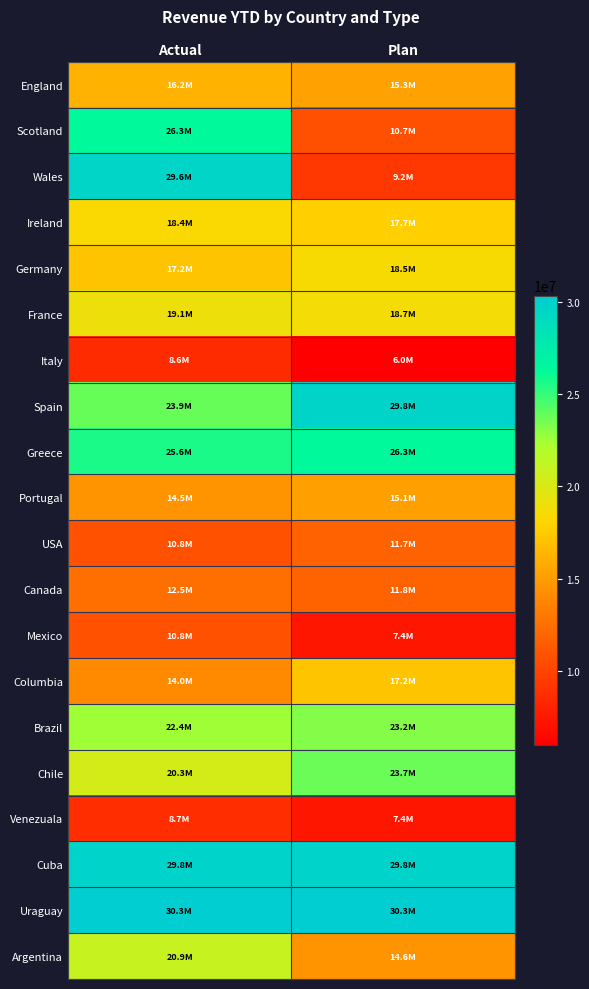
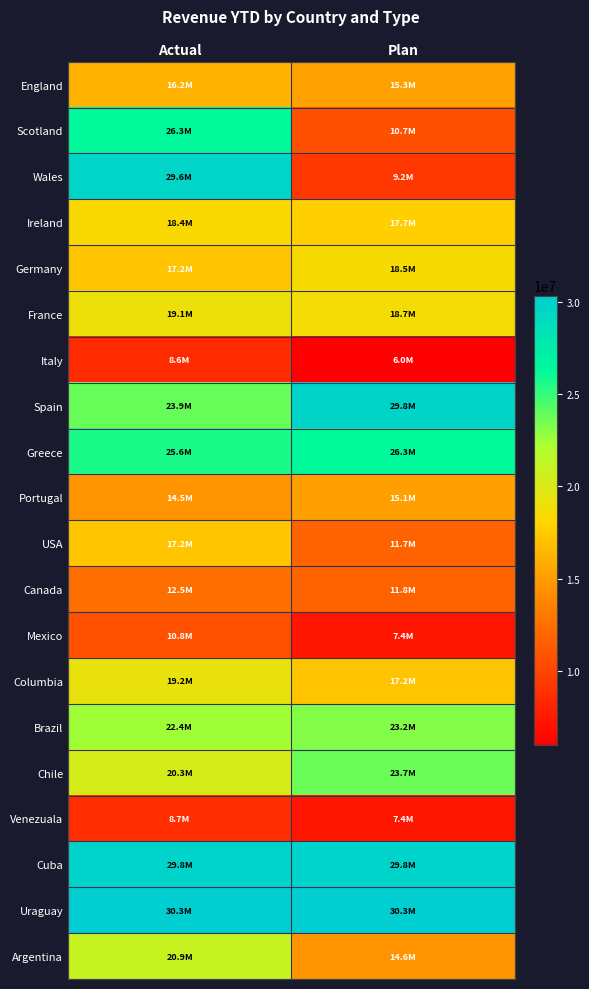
  {
    "England": {
      "Actual": "16.2M",
      "Plan": "15.3M"
    },
    "Scotland": {
      "Actual": "26.3M",
      "Plan": "10.7M"
    },
    "Wales": {
      "Actual": "29.6M",
      "Plan": "9.2M"
    },
    "Ireland": {
      "Actual": "18.4M",
      "Plan": "17.7M"
    },
    "Germany": {
      "Actual": "17.2M",
      "Plan": "18.5M"
    },
    "France": {
      "Actual": "19.1M",
      "Plan": "18.7M"
    },
    "Italy": {
      "Actual": "8.6M",
      "Plan": "6.0M"
    },
    "Spain": {
      "Actual": "23.9M",
      "Plan": "29.8M"
    },
    "Greece": {
      "Actual": "25.6M",
      "Plan": "26.3M"
    },
    "Portugal": {
      "Actual": "14.5M",
      "Plan": "15.1M"
    },
    "USA": {
-     "Actual": "10.8M",
+     "Actual": "17.2M",
      "Plan": "11.7M"
    },
    "Canada": {
      "Actual": "12.5M",
      "Plan": "11.8M"
    },
    "Mexico": {
      "Actual": "10.8M",
      "Plan": "7.4M"
    },
    "Columbia": {
-     "Actual": "14.0M",
+     "Actual": "19.2M",
      "Plan": "17.2M"
    },
    "Brazil": {
      "Actual": "22.4M",
      "Plan": "23.2M"
    },
    "Chile": {
      "Actual": "20.3M",
      "Plan": "23.7M"
    },
    "Venezuala": {
      "Actual": "8.7M",
      "Plan": "7.4M"
    },
    "Cuba": {
      "Actual": "29.8M",
      "Plan": "29.8M"
    },
    "Uraguay": {
      "Actual": "30.3M",
      "Plan": "30.3M"
    },
    "Argentina": {
      "Actual": "20.9M",
      "Plan": "14.6M"
    }
  }
